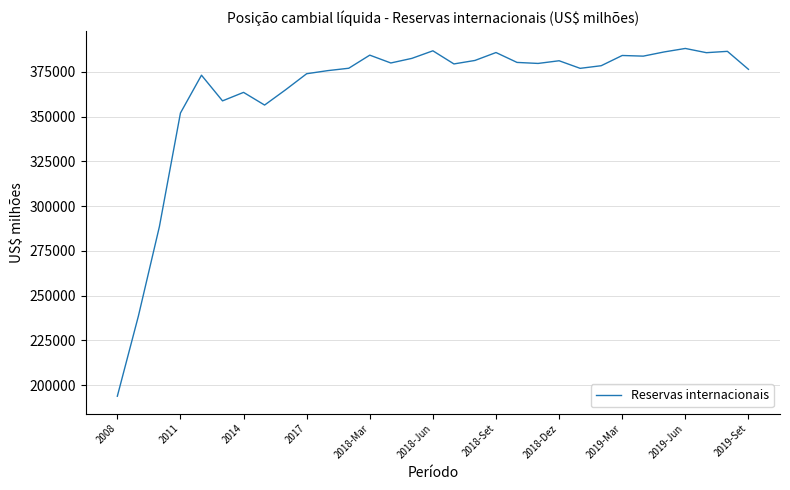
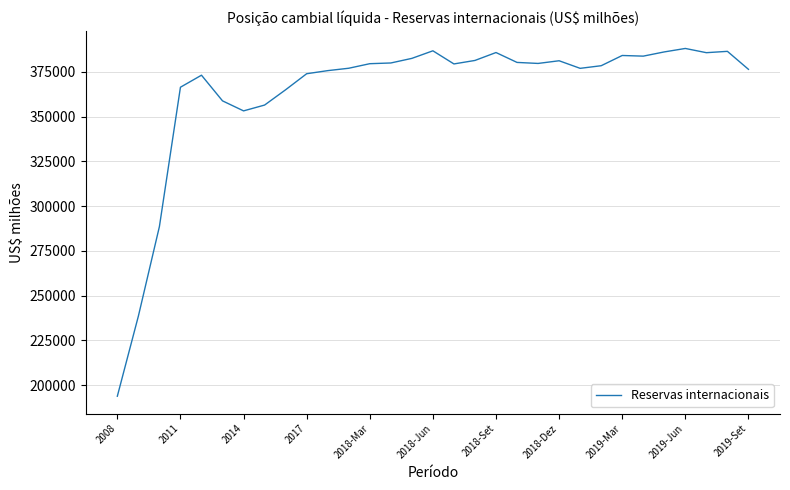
  {
    "2008": 194000,
-   "2011": 352000,
-   "2014": 364000,
+   "2011": 366000,
+   "2014": 353000,
    "2017": 374000,
-   "2018-Mar": 384000,
+   "2018-Mar": 380000,
    "2018-Jun": 387000,
    "2018-Set": 386000,
    "2018-Dez": 381000,
    "2019-Mar": 384000,
    "2019-Jun": 388000,
    "2019-Set": 376000
  }
